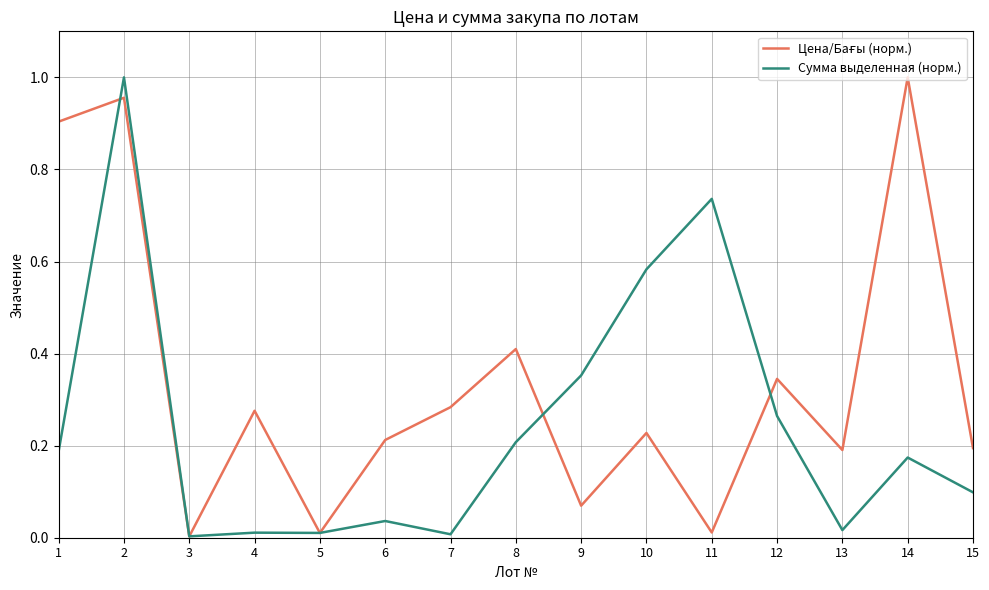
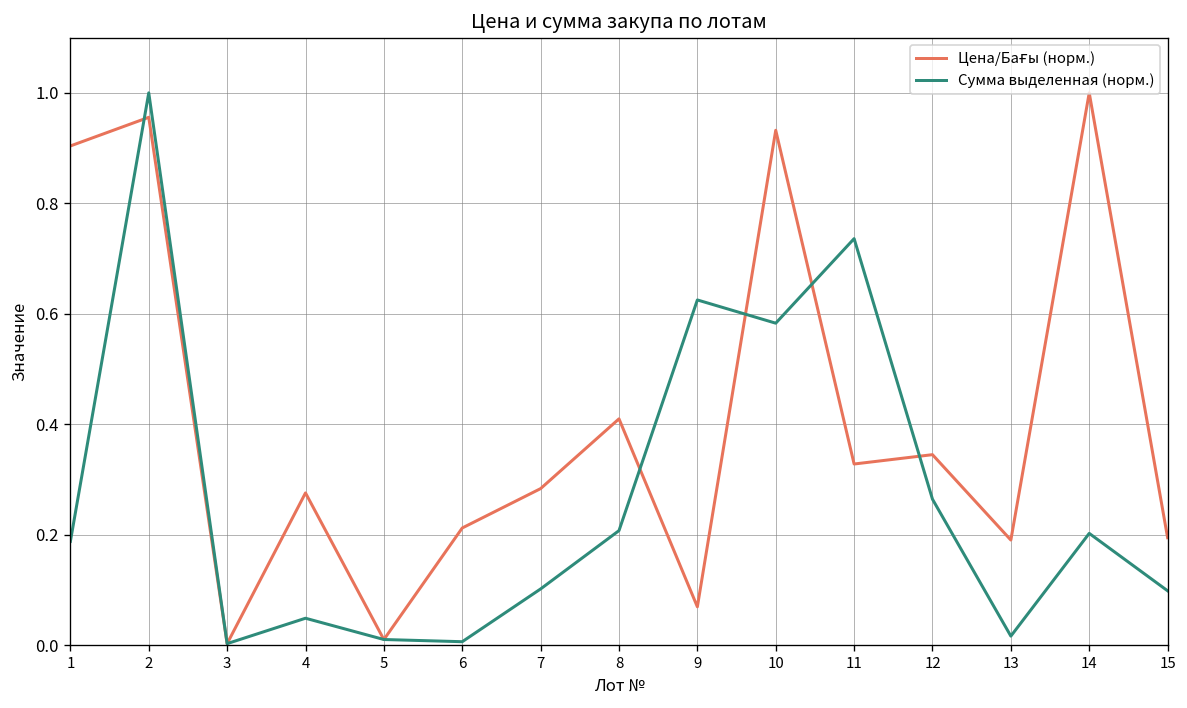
  {
    "Цена/Бағы (норм.)": {
      "1": 0.90,
      "2": 0.96,
      "4": 0.28,
      "6": 0.21,
      "7": 0.28,
      "8": 0.41,
      "9": 0.07,
-     "10": 0.23,
-     "11": 0.01,
+     "10": 0.93,
+     "11": 0.33,
      "12": 0.35,
      "13": 0.19,
      "15": 0.19
    },
    "Сумма выделенная (норм.)": {
      "1": 0.19,
      "2": 1.00,
-     "4": 0.01,
-     "6": 0.04,
-     "7": 0.01,
+     "4": 0.05,
+     "6": 0.01,
+     "7": 0.10,
      "8": 0.21,
-     "9": 0.35,
+     "9": 0.63,
      "10": 0.58,
      "11": 0.74,
      "12": 0.26,
      "13": 0.02,
-     "14": 0.17,
+     "14": 0.20,
      "15": 0.10
    }
  }
